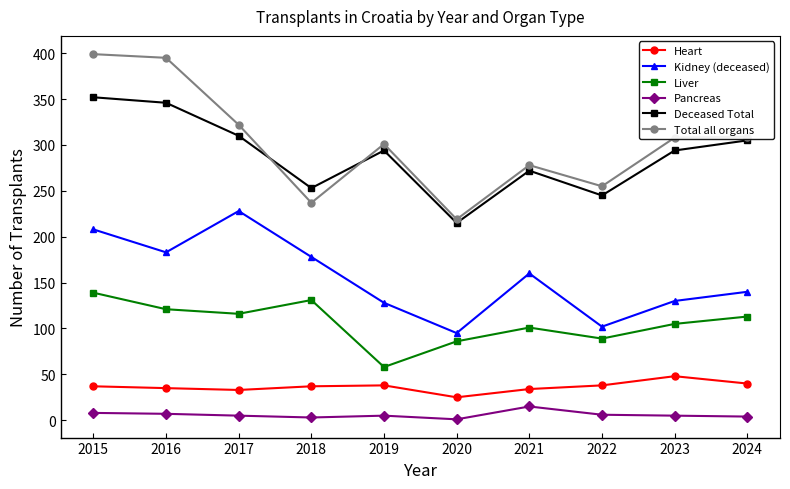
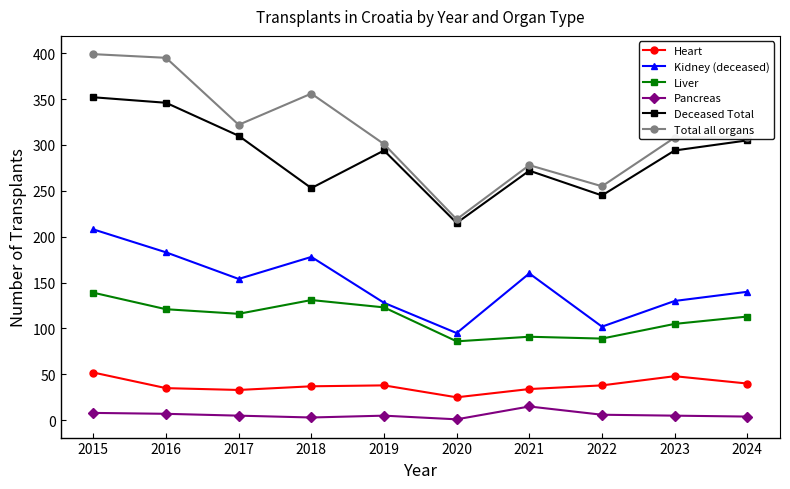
  {
    "Heart": {
-     "2015": 40,
+     "2015": 50,
      "2016": 40,
      "2017": 30,
      "2018": 40,
      "2019": 40,
      "2020": 30,
      "2021": 30,
      "2022": 40,
      "2023": 50,
      "2024": 40
    },
    "Kidney (deceased)": {
      "2015": 210,
      "2016": 180,
-     "2017": 230,
+     "2017": 150,
      "2018": 180,
      "2019": 130,
      "2020": 100,
      "2021": 160,
      "2022": 100,
      "2023": 130,
      "2024": 140
    },
    "Liver": {
      "2015": 140,
      "2016": 120,
      "2017": 120,
      "2018": 130,
-     "2019": 60,
+     "2019": 120,
      "2020": 90,
-     "2021": 100,
+     "2021": 90,
      "2022": 90,
      "2023": 110,
      "2024": 110
    },
    "Pancreas": {
      "2015": 10,
      "2016": 10,
      "2017": 10,
      "2018": 0,
      "2019": 10,
      "2020": 0,
      "2021": 20,
      "2022": 10,
      "2023": 10,
      "2024": 0
    },
    "Deceased Total": {
      "2015": 350,
      "2016": 350,
      "2017": 310,
      "2018": 250,
      "2019": 290,
      "2020": 220,
      "2021": 270,
      "2022": 250,
      "2023": 290,
      "2024": 310
    },
    "Total all organs": {
      "2015": 400,
      "2016": 400,
      "2017": 320,
-     "2018": 240,
+     "2018": 360,
      "2019": 300,
      "2020": 220,
      "2021": 280,
      "2022": 260
    }
  }
